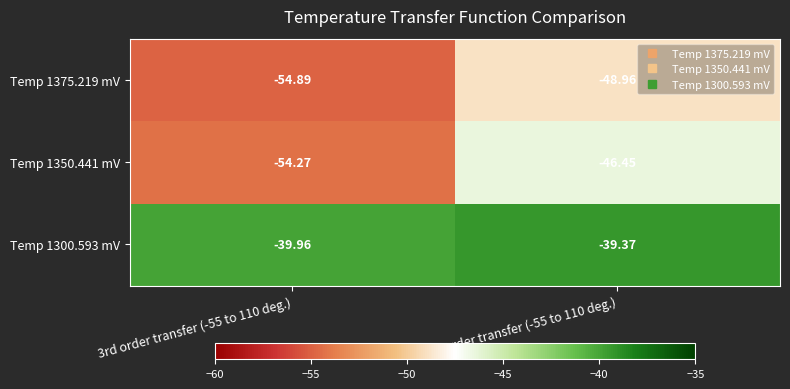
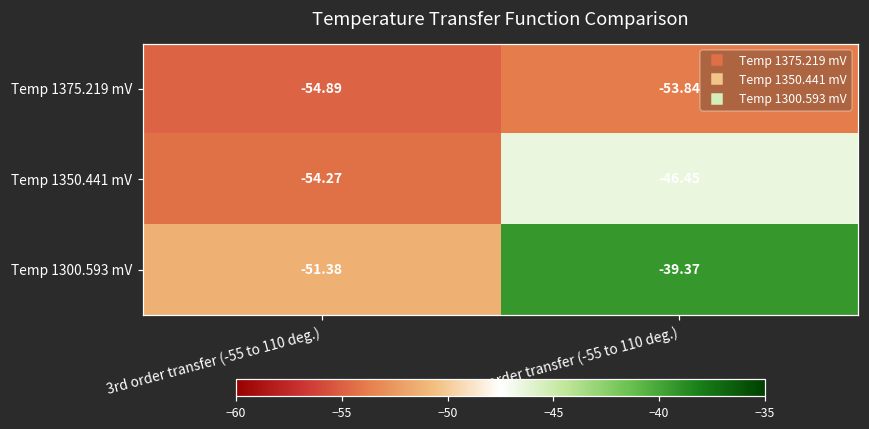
  {
    "Temp 1375.219 mV": {
      "3rd order transfer (-55 to 110 deg.)": -54.89,
-     "1st order transfer (-55 to 110 deg.)": -48.96
+     "1st order transfer (-55 to 110 deg.)": -53.84
    },
    "Temp 1350.441 mV": {
      "3rd order transfer (-55 to 110 deg.)": -54.27
    },
    "Temp 1300.593 mV": {
-     "3rd order transfer (-55 to 110 deg.)": -39.96,
+     "3rd order transfer (-55 to 110 deg.)": -51.38,
      "1st order transfer (-55 to 110 deg.)": -39.37
    }
  }
